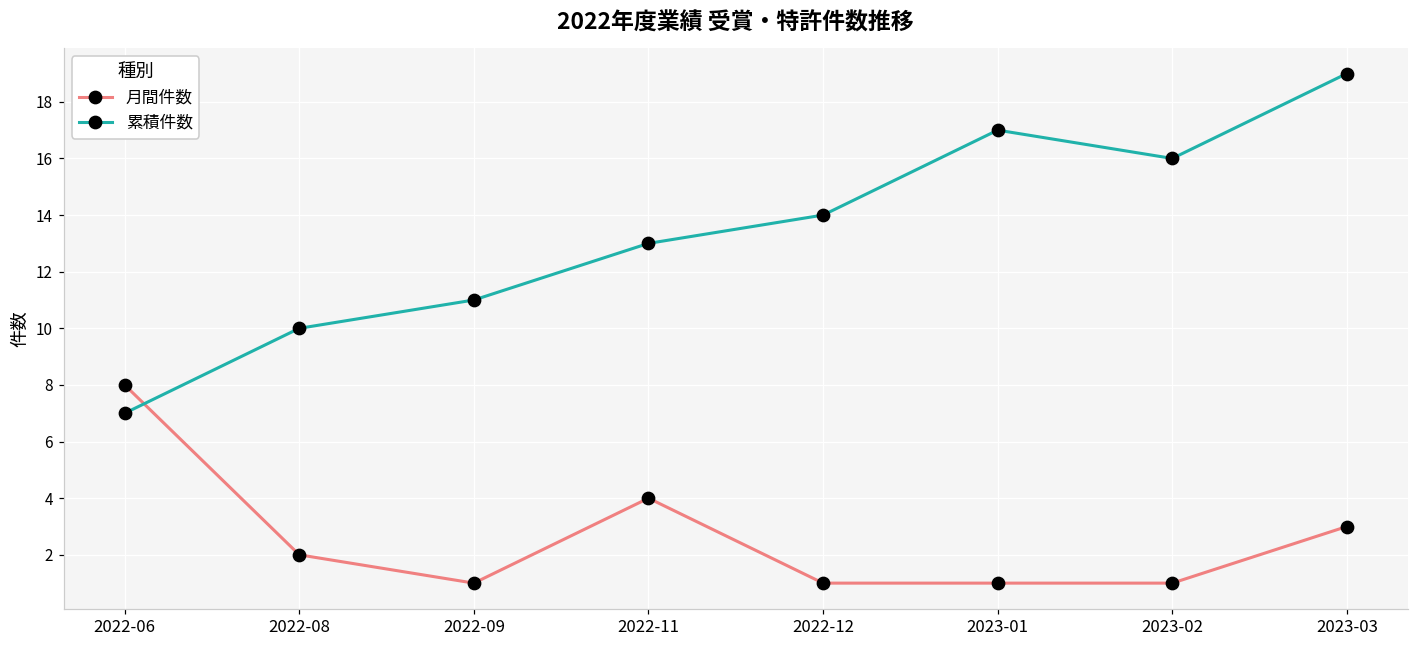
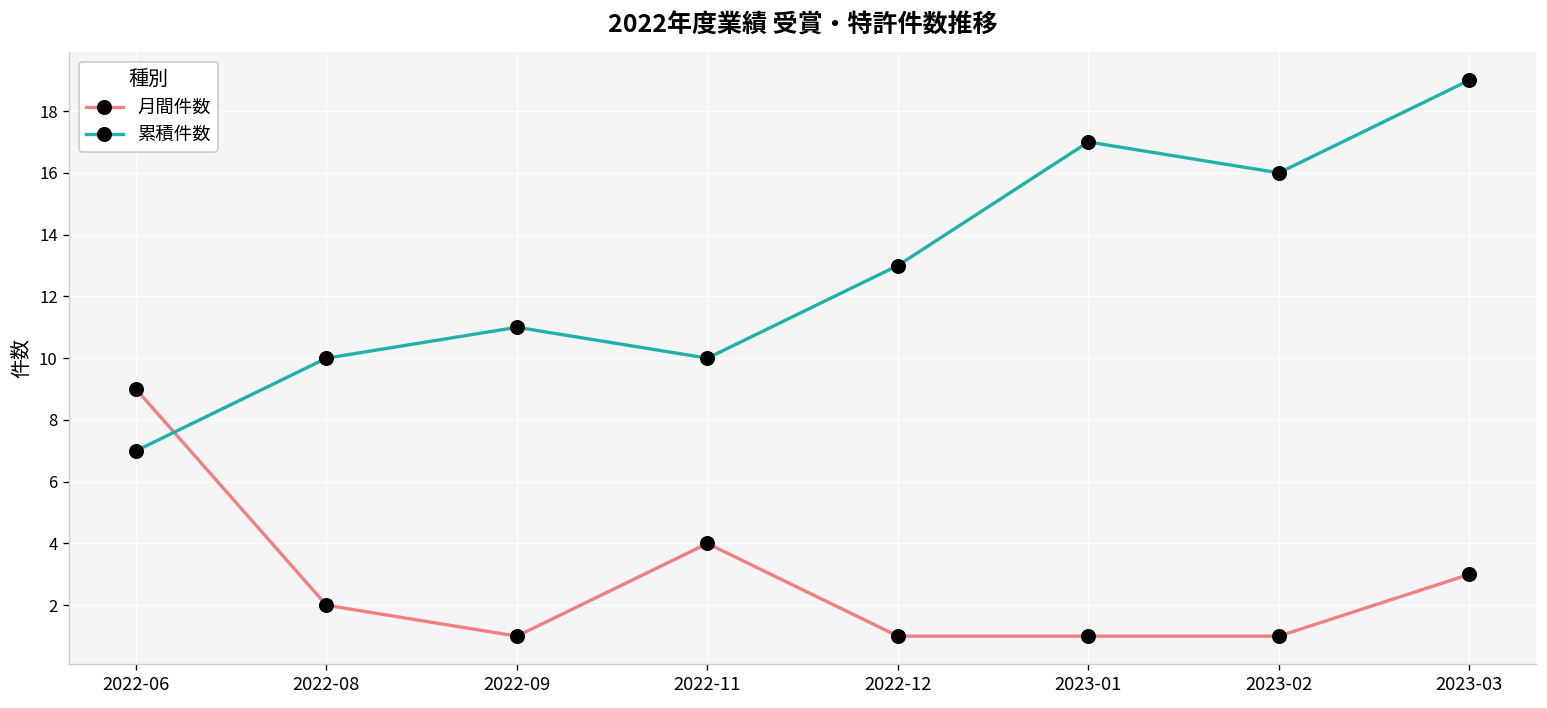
  {
    "月間件数": {
-     "2022-06": 8,
+     "2022-06": 9,
      "2022-08": 2,
      "2022-09": 1,
      "2022-11": 4,
      "2022-12": 1,
      "2023-01": 1,
      "2023-02": 1,
      "2023-03": 3
    },
    "累積件数": {
      "2022-06": 7,
      "2022-08": 10,
      "2022-09": 11,
-     "2022-11": 13,
-     "2022-12": 14,
+     "2022-11": 10,
+     "2022-12": 13,
      "2023-01": 17,
      "2023-02": 16,
      "2023-03": 19
    }
  }
